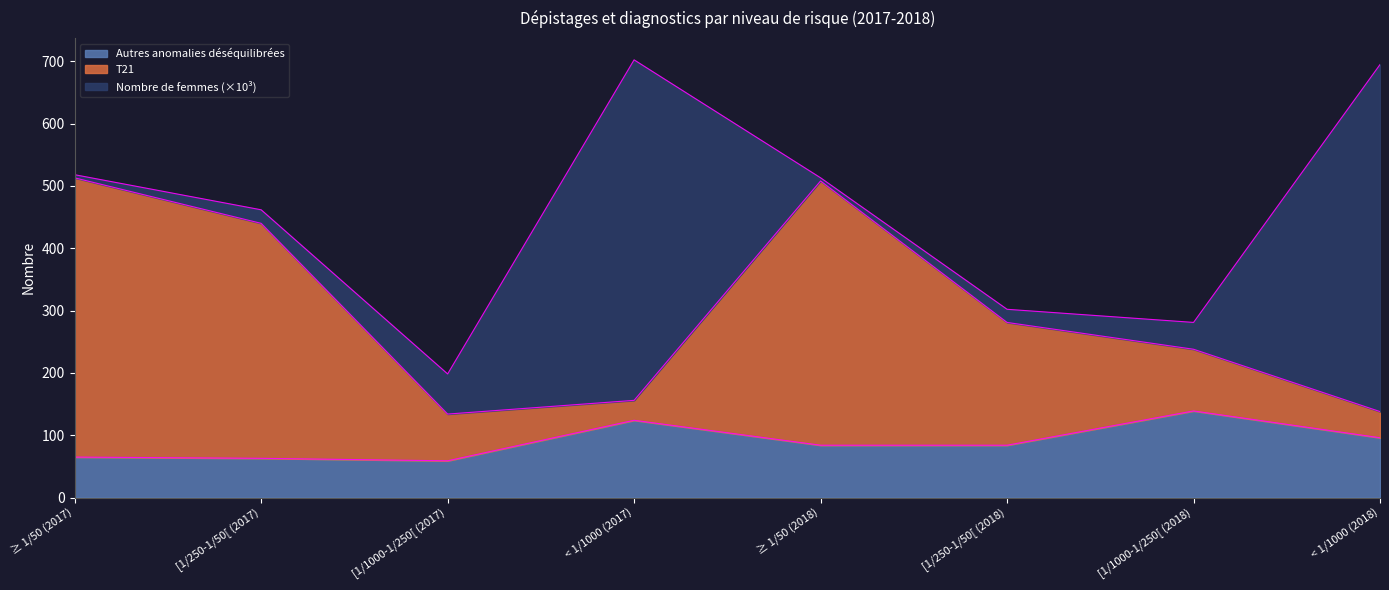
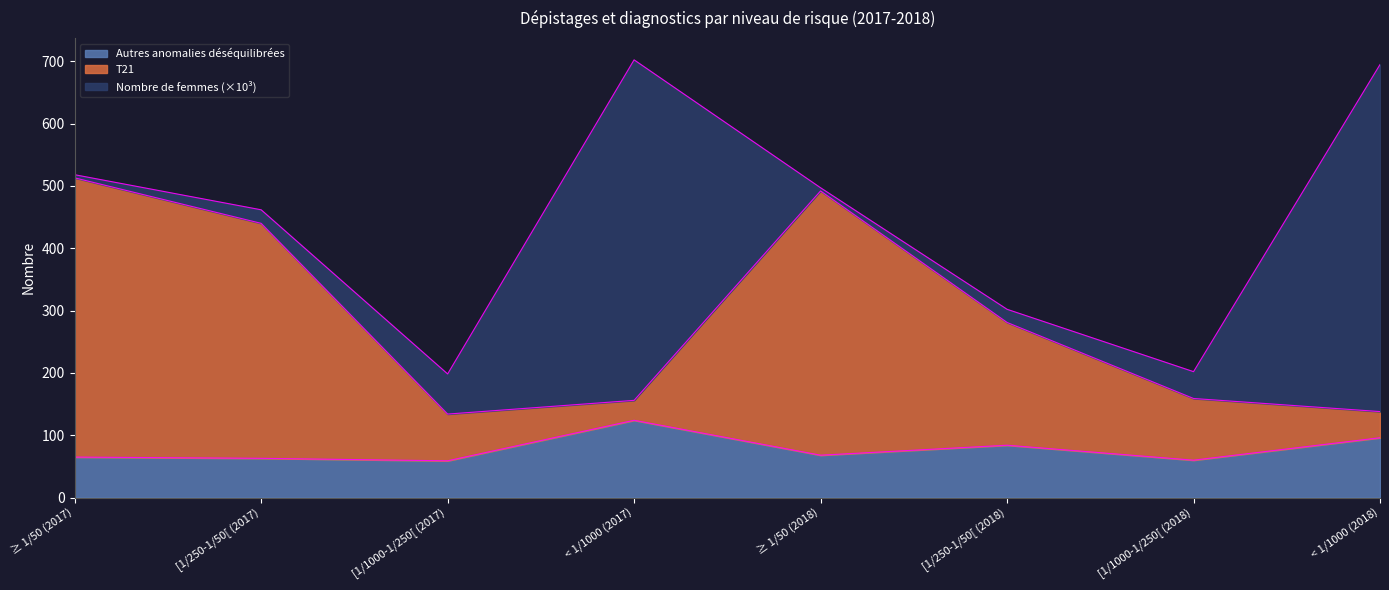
  {
    "Autres anomalies déséquilibrées": {
      "≥ 1/50 (2017)": 70,
      "[1/250-1/50[ (2017)": 60,
      "[1/1000-1/250[ (2017)": 60,
      "< 1/1000 (2017)": 120,
-     "≥ 1/50 (2018)": 80,
+     "≥ 1/50 (2018)": 70,
      "[1/250-1/50[ (2018)": 80,
-     "[1/1000-1/250[ (2018)": 140,
+     "[1/1000-1/250[ (2018)": 60,
      "< 1/1000 (2018)": 100
    },
    "T21": {
      "≥ 1/50 (2017)": 450,
      "[1/250-1/50[ (2017)": 380,
      "[1/1000-1/250[ (2017)": 80,
      "< 1/1000 (2017)": 30,
      "≥ 1/50 (2018)": 420,
      "[1/250-1/50[ (2018)": 200,
      "[1/1000-1/250[ (2018)": 100,
      "< 1/1000 (2018)": 40
    },
    "Nombre de femmes (×10³)": {
      "≥ 1/50 (2017)": 10,
      "[1/250-1/50[ (2017)": 20,
      "[1/1000-1/250[ (2017)": 60,
      "< 1/1000 (2017)": 550,
      "≥ 1/50 (2018)": 10,
      "[1/250-1/50[ (2018)": 20,
      "[1/1000-1/250[ (2018)": 40,
      "< 1/1000 (2018)": 560
    }
  }
